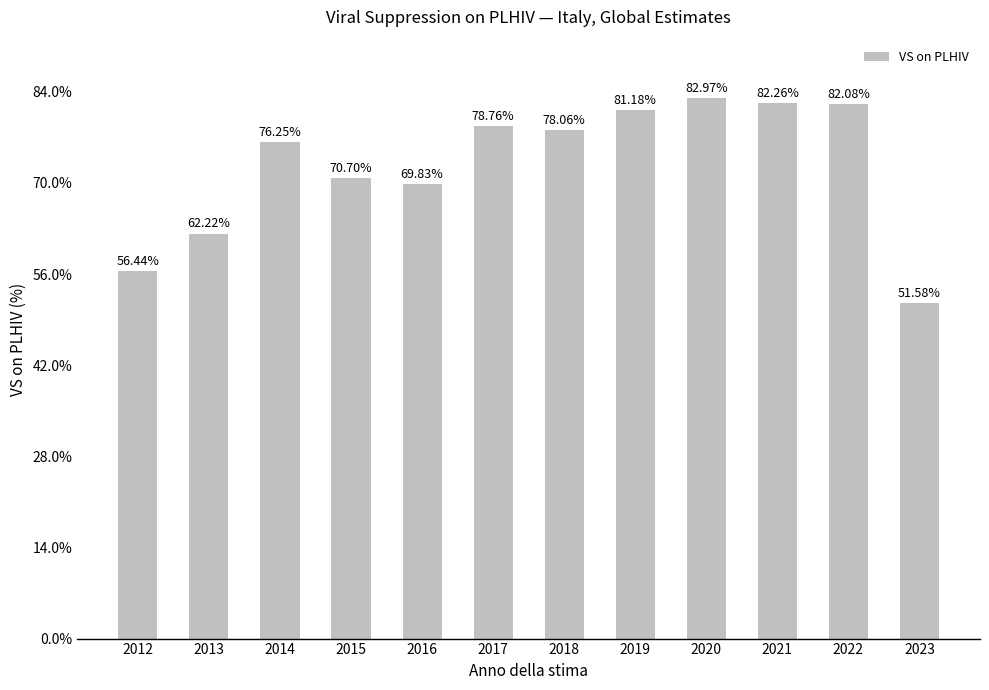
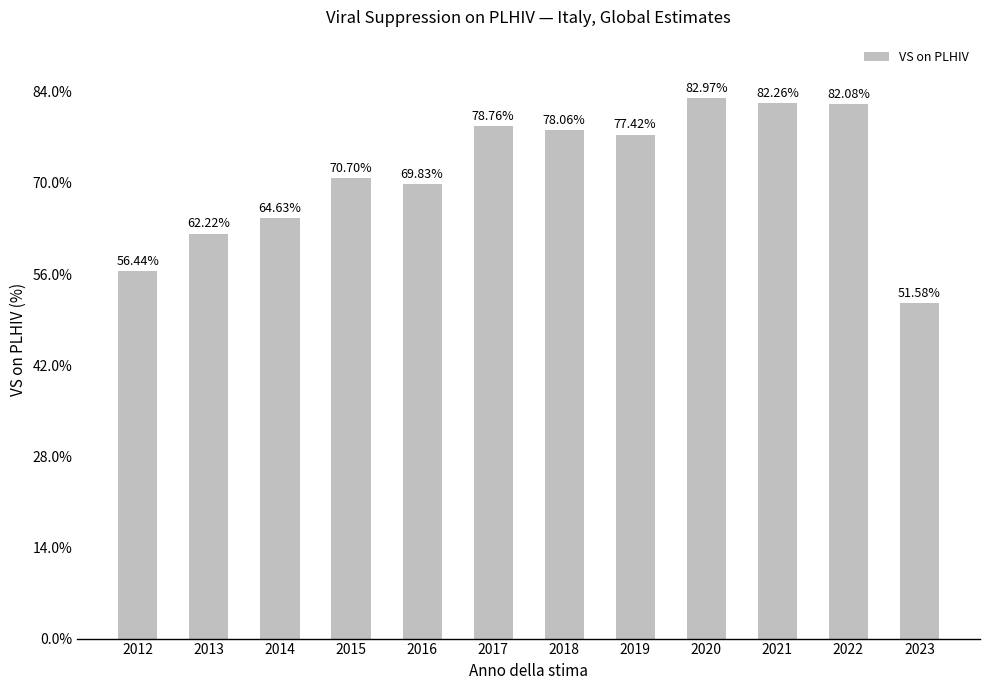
  {
    "2012": "56.44%",
    "2013": "62.22%",
-   "2014": "76.25%",
+   "2014": "64.63%",
    "2015": "70.70%",
    "2016": "69.83%",
    "2017": "78.76%",
    "2018": "78.06%",
-   "2019": "81.18%",
+   "2019": "77.42%",
    "2020": "82.97%",
    "2021": "82.26%",
    "2022": "82.08%",
    "2023": "51.58%"
  }
